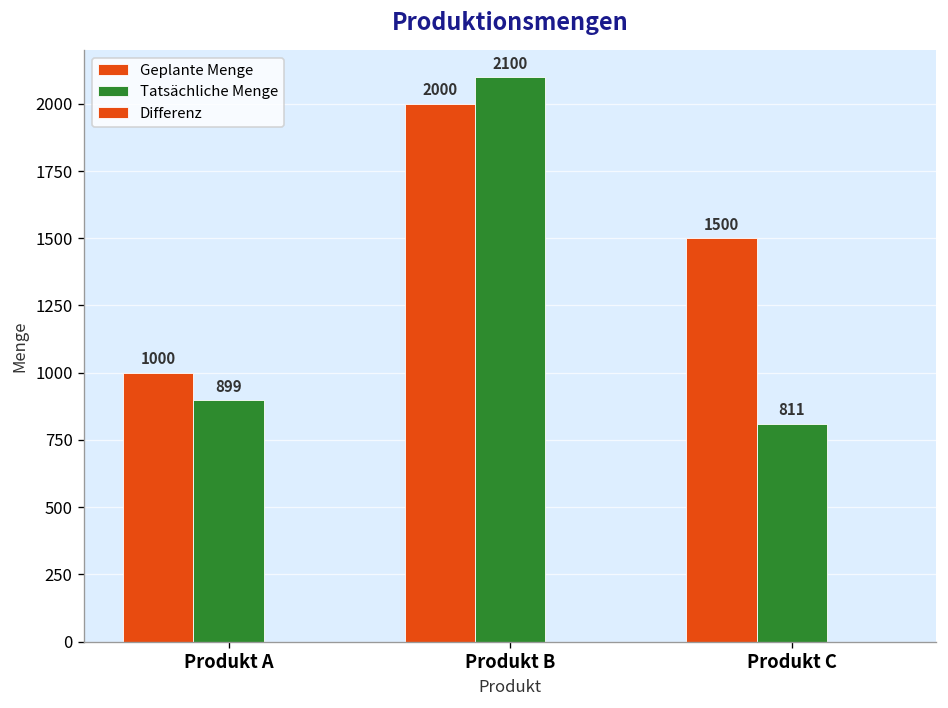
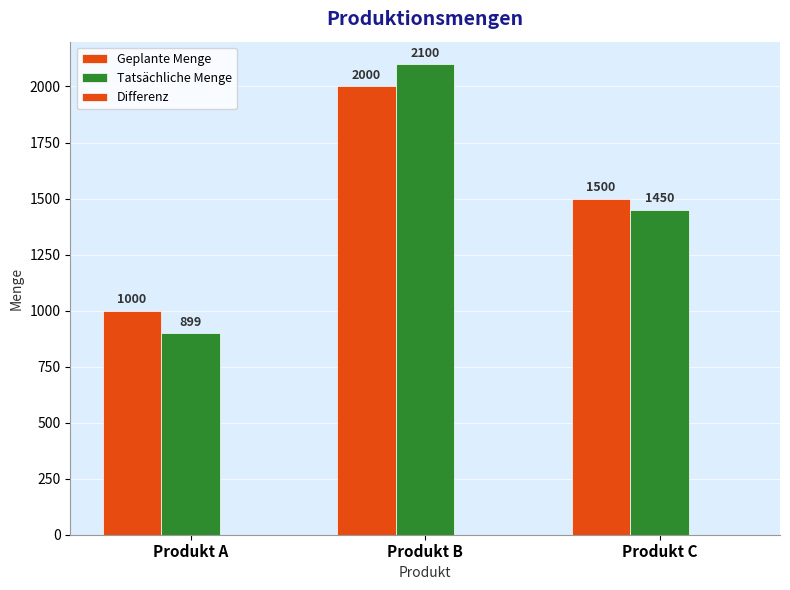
  {
    "Tatsächliche Menge": {
      "Produkt A": 899,
      "Produkt B": 2100,
-     "Produkt C": 811
+     "Produkt C": 1450
    }
  }
